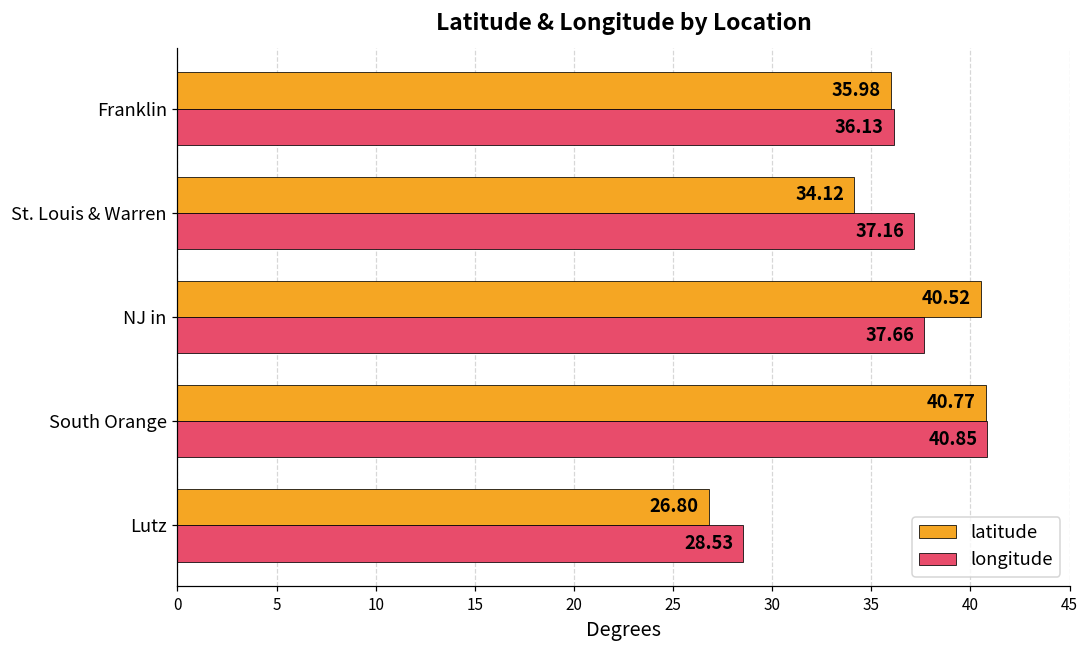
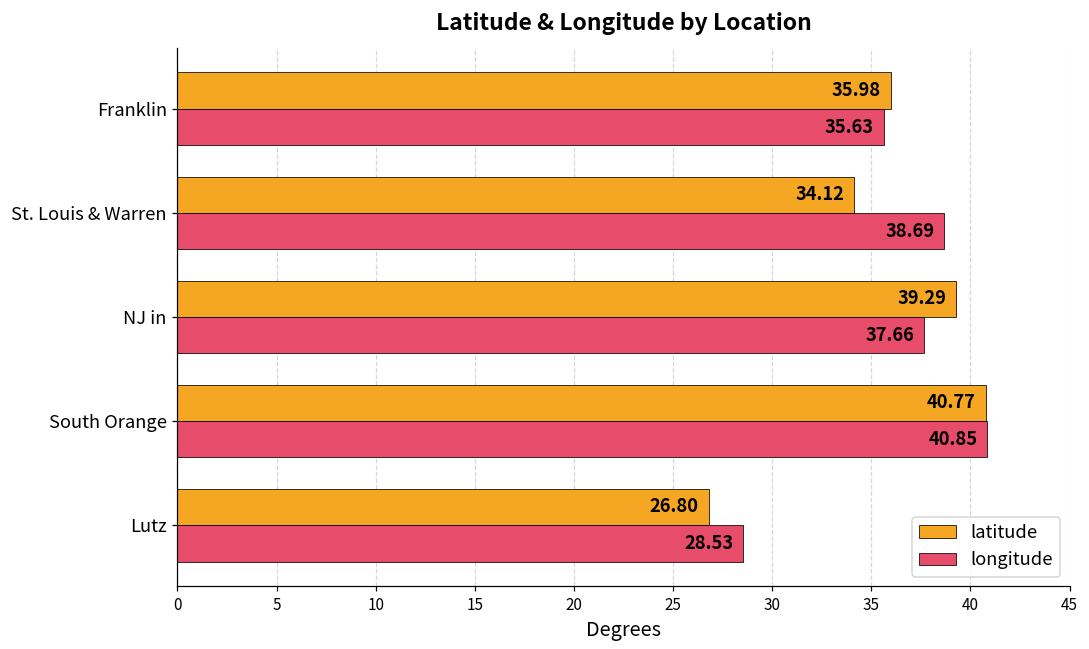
  {
    "latitude": {
      "Franklin": 35.98,
      "St. Louis & Warren": 34.12,
-     "NJ in": 40.52,
+     "NJ in": 39.29,
      "South Orange": 40.77,
      "Lutz": 26.80
    },
    "longitude": {
-     "Franklin": 36.13,
-     "St. Louis & Warren": 37.16,
+     "Franklin": 35.63,
+     "St. Louis & Warren": 38.69,
      "NJ in": 37.66,
      "South Orange": 40.85,
      "Lutz": 28.53
    }
  }
